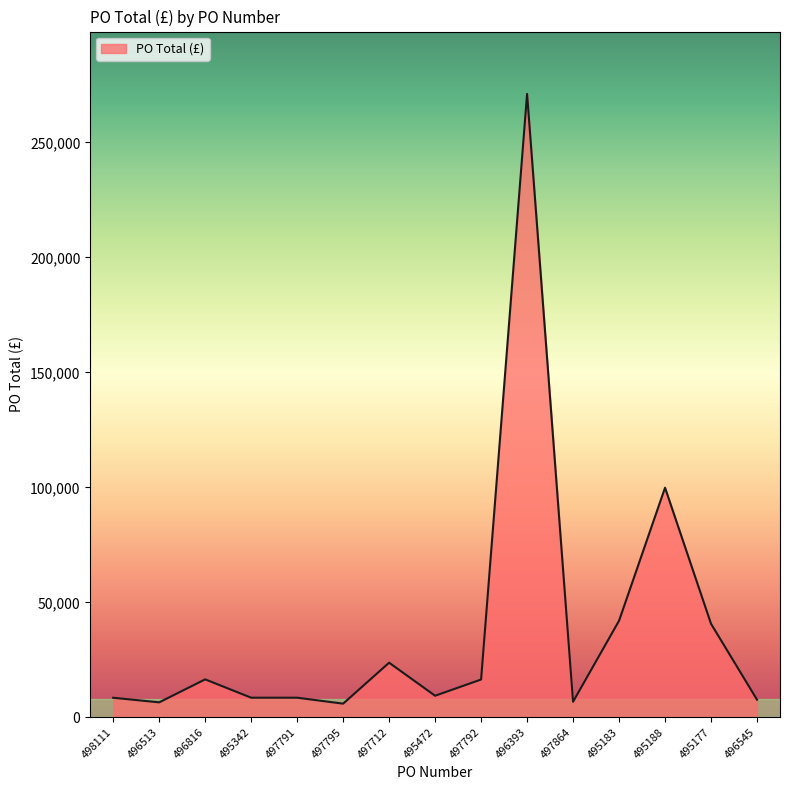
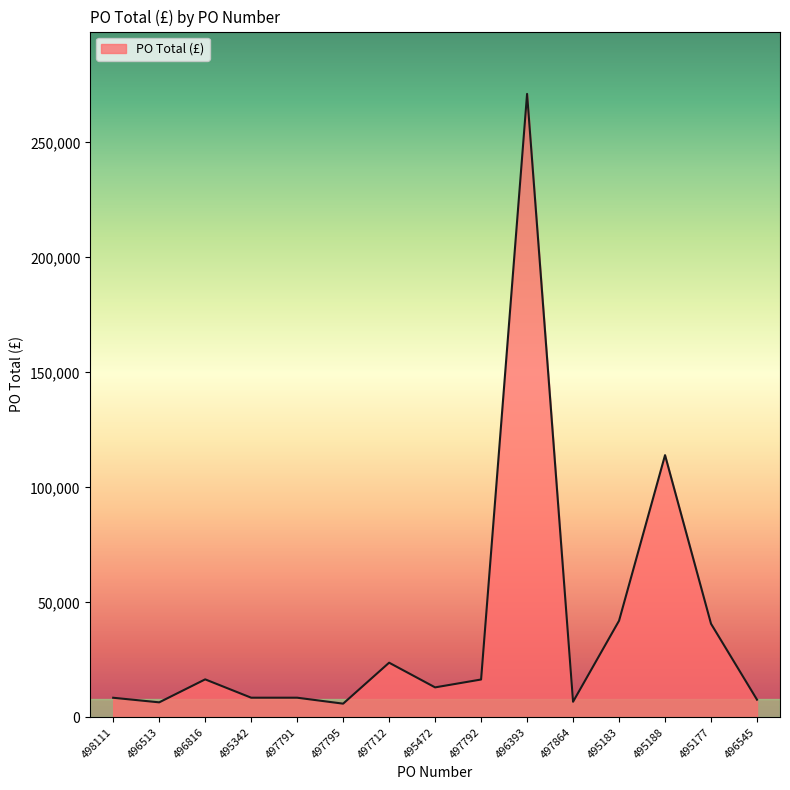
  {
    "498111": "9,000",
    "496816": "17,000",
    "495342": "9,000",
    "497791": "9,000",
    "497712": "24,000",
-   "495472": "9,000",
+   "495472": "13,000",
    "497792": "16,000",
    "496393": "271,000",
    "495183": "42,000",
-   "495188": "100,000",
+   "495188": "114,000",
    "495177": "41,000"
  }
